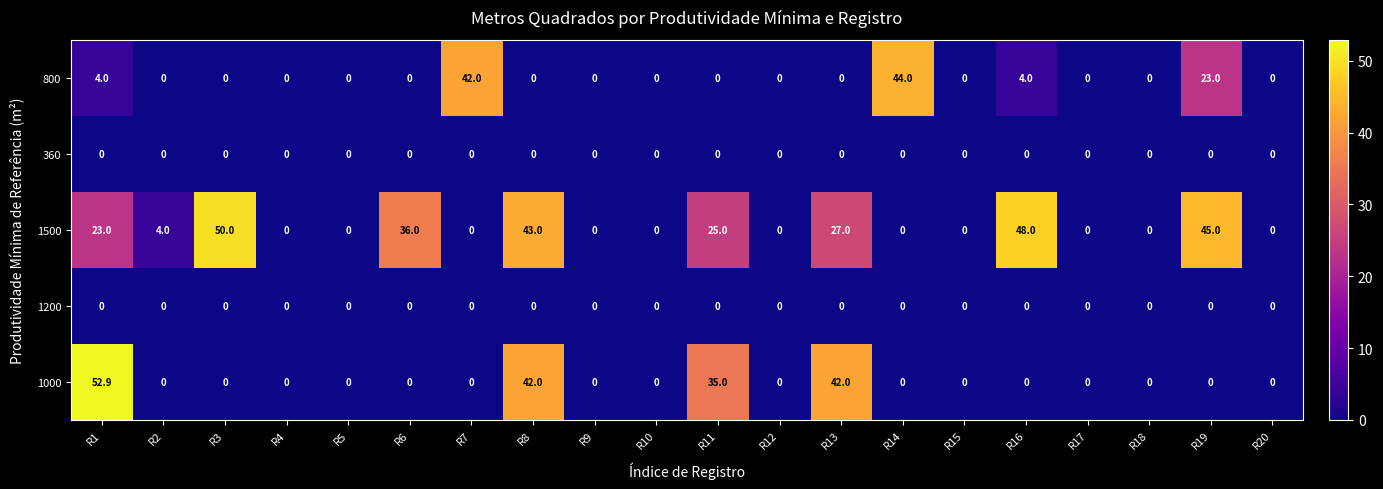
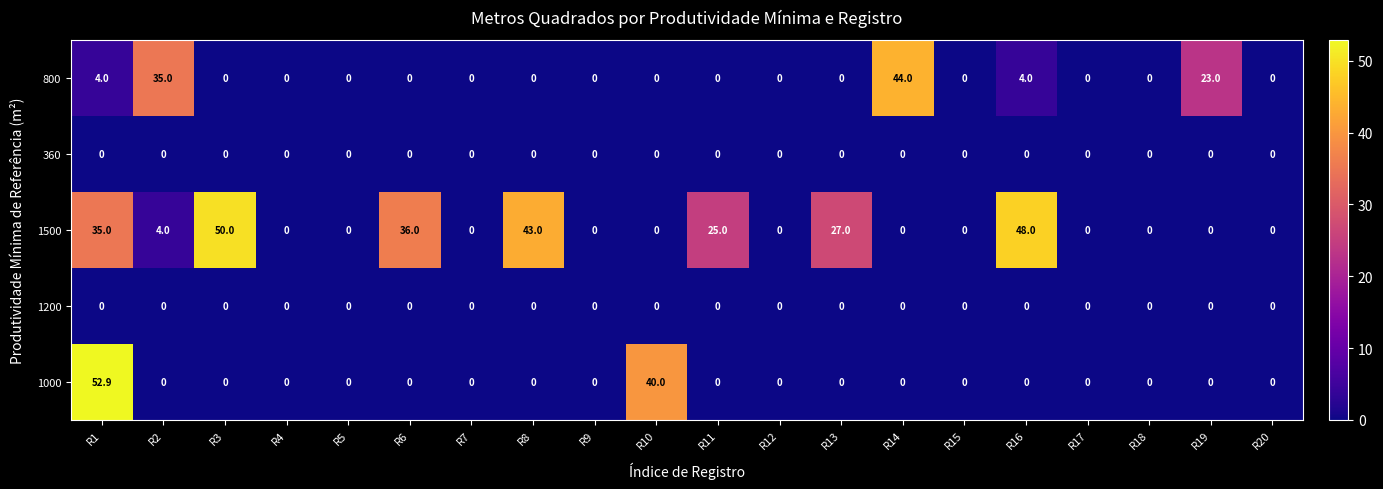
  {
    "800": {
      "R1": 4.0,
-     "R2": 0,
+     "R2": 35.0,
      "R3": 0,
      "R4": 0,
      "R5": 0,
      "R6": 0,
-     "R7": 42.0,
+     "R7": 0,
      "R8": 0,
      "R9": 0,
      "R10": 0,
      "R11": 0,
      "R12": 0,
      "R13": 0,
      "R14": 44.0,
      "R15": 0,
      "R16": 4.0,
      "R17": 0,
      "R18": 0,
      "R19": 23.0,
      "R20": 0
    },
    "360": {
      "R1": 0,
      "R2": 0,
      "R3": 0,
      "R4": 0,
      "R5": 0,
      "R6": 0,
      "R7": 0,
      "R8": 0,
      "R9": 0,
      "R10": 0,
      "R11": 0,
      "R12": 0,
      "R13": 0,
      "R14": 0,
      "R15": 0,
      "R16": 0,
      "R17": 0,
      "R18": 0,
      "R19": 0,
      "R20": 0
    },
    "1500": {
-     "R1": 23.0,
+     "R1": 35.0,
      "R2": 4.0,
      "R3": 50.0,
      "R4": 0,
      "R5": 0,
      "R6": 36.0,
      "R7": 0,
      "R8": 43.0,
      "R9": 0,
      "R10": 0,
      "R11": 25.0,
      "R12": 0,
      "R13": 27.0,
      "R14": 0,
      "R15": 0,
      "R16": 48.0,
      "R17": 0,
      "R18": 0,
-     "R19": 45.0,
+     "R19": 0,
      "R20": 0
    },
    "1200": {
      "R1": 0,
      "R2": 0,
      "R3": 0,
      "R4": 0,
      "R5": 0,
      "R6": 0,
      "R7": 0,
      "R8": 0,
      "R9": 0,
      "R10": 0,
      "R11": 0,
      "R12": 0,
      "R13": 0,
      "R14": 0,
      "R15": 0,
      "R16": 0,
      "R17": 0,
      "R18": 0,
      "R19": 0,
      "R20": 0
    },
    "1000": {
      "R1": 52.9,
      "R2": 0,
      "R3": 0,
      "R4": 0,
      "R5": 0,
      "R6": 0,
      "R7": 0,
-     "R8": 42.0,
+     "R8": 0,
      "R9": 0,
-     "R10": 0,
-     "R11": 35.0,
+     "R10": 40.0,
+     "R11": 0,
      "R12": 0,
-     "R13": 42.0,
+     "R13": 0,
      "R14": 0,
      "R15": 0,
      "R16": 0,
      "R17": 0,
      "R18": 0,
      "R19": 0,
      "R20": 0
    }
  }
